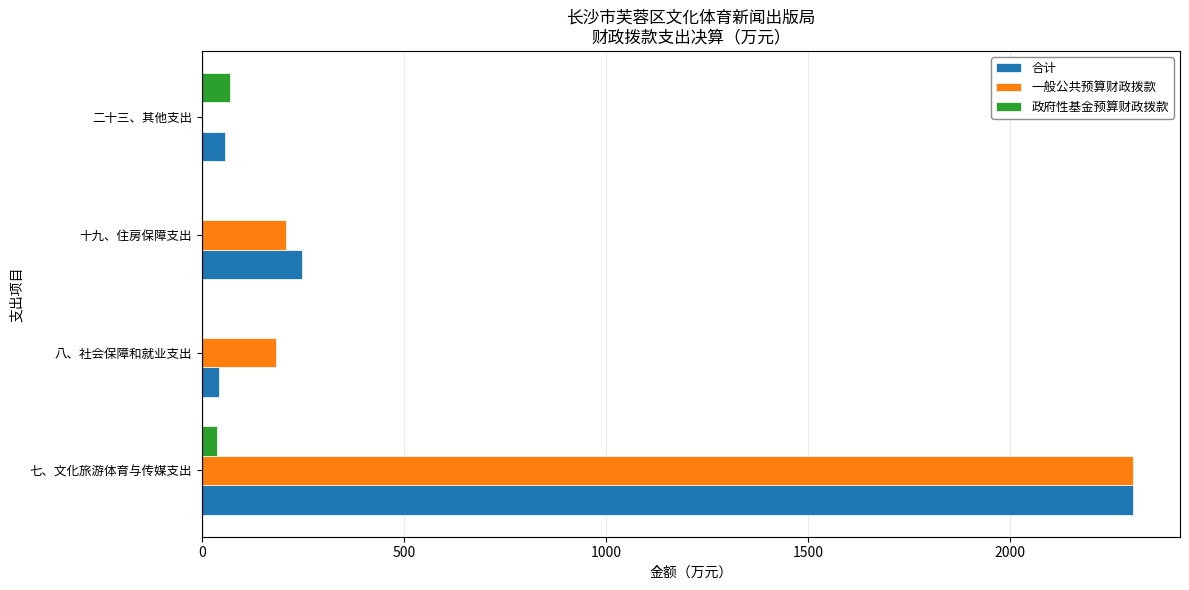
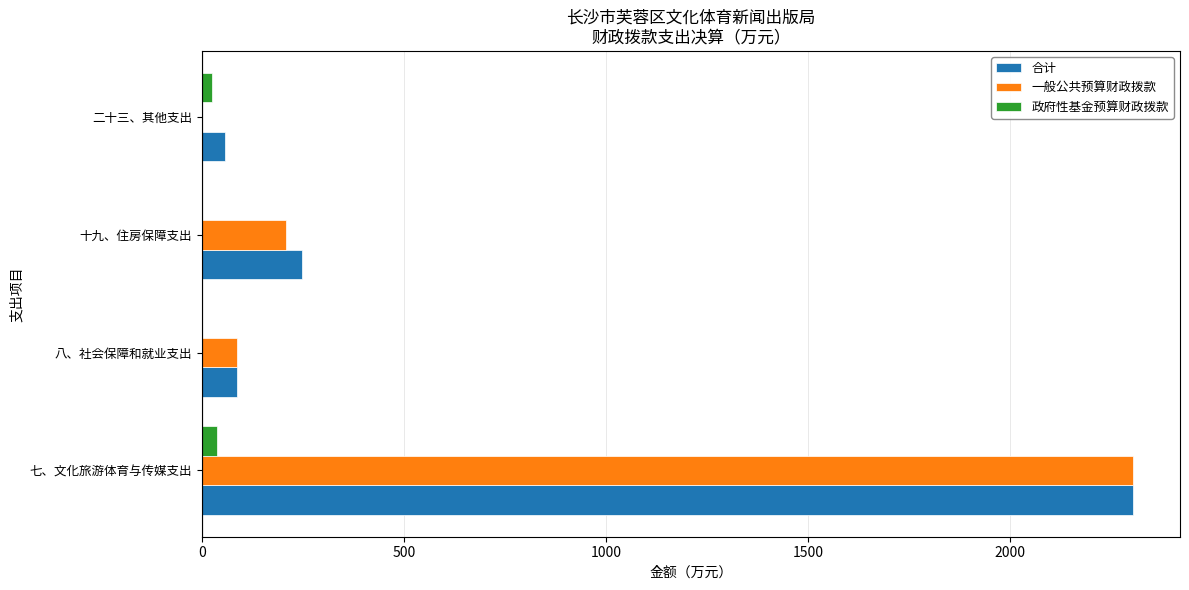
  {
    "合计": {
      "二十三、其他支出": 60,
      "十九、住房保障支出": 250,
-     "八、社会保障和就业支出": 40,
+     "八、社会保障和就业支出": 90,
      "七、文化旅游体育与传媒支出": 2310
    },
    "一般公共预算财政拨款": {
      "二十三、其他支出": 0,
      "十九、住房保障支出": 210,
-     "八、社会保障和就业支出": 180,
+     "八、社会保障和就业支出": 90,
      "七、文化旅游体育与传媒支出": 2310
    },
    "政府性基金预算财政拨款": {
-     "二十三、其他支出": 70,
+     "二十三、其他支出": 30,
      "十九、住房保障支出": 0,
      "八、社会保障和就业支出": 0,
      "七、文化旅游体育与传媒支出": 40
    }
  }
